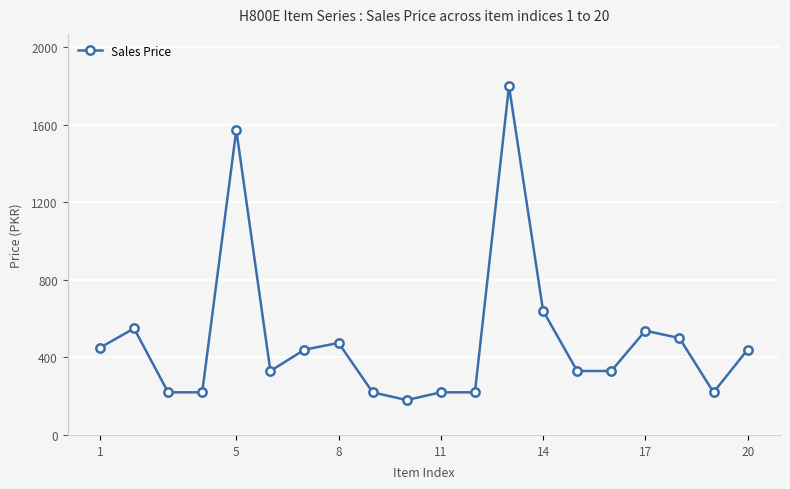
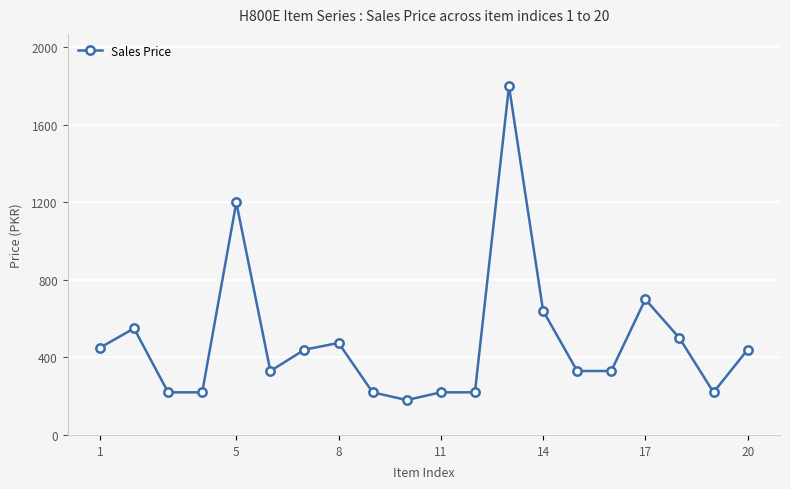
  {
    "1": 450,
-   "5": 1570,
+   "5": 1200,
    "8": 480,
    "11": 220,
    "14": 640,
-   "17": 540,
+   "17": 700,
    "20": 440
  }
